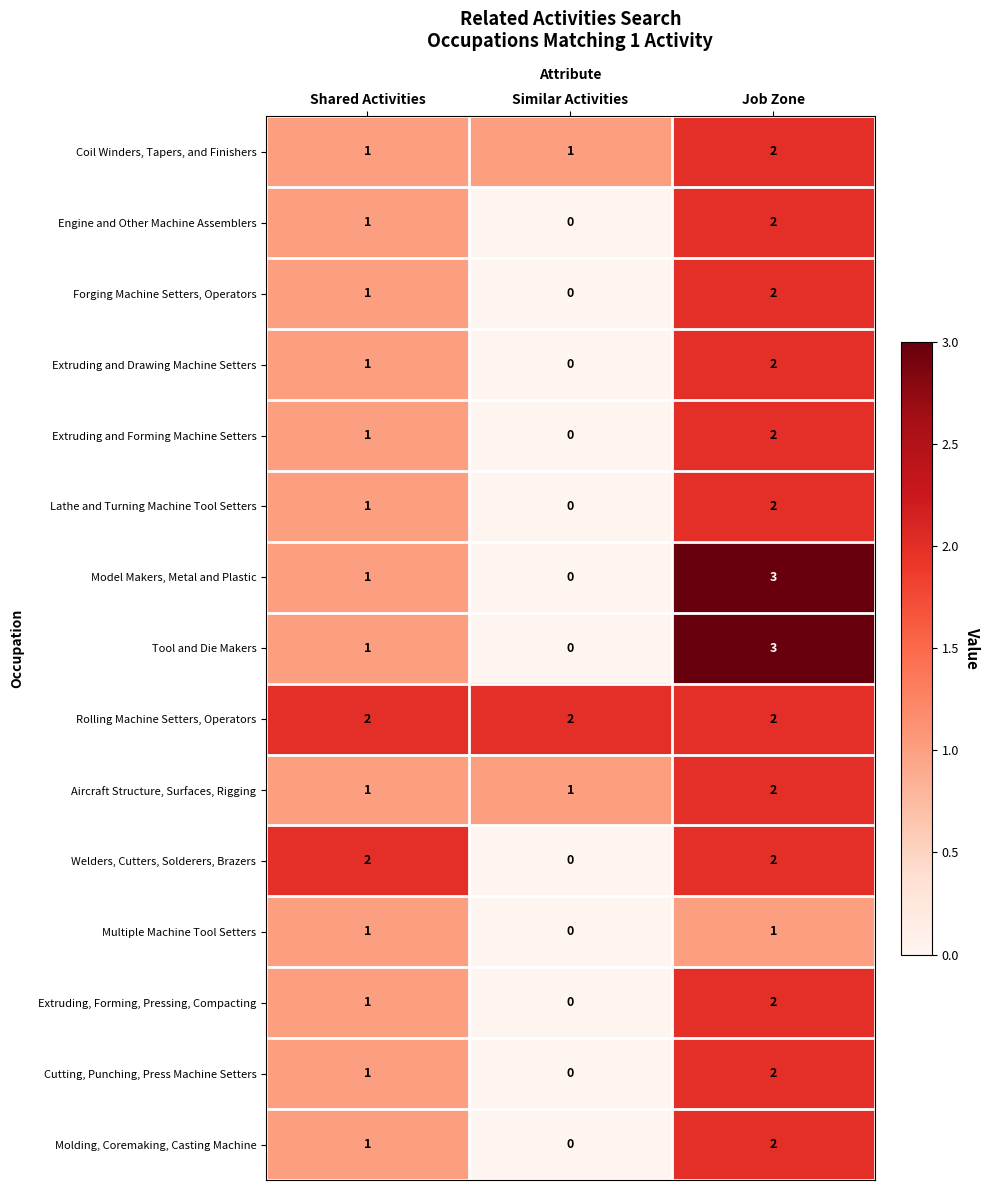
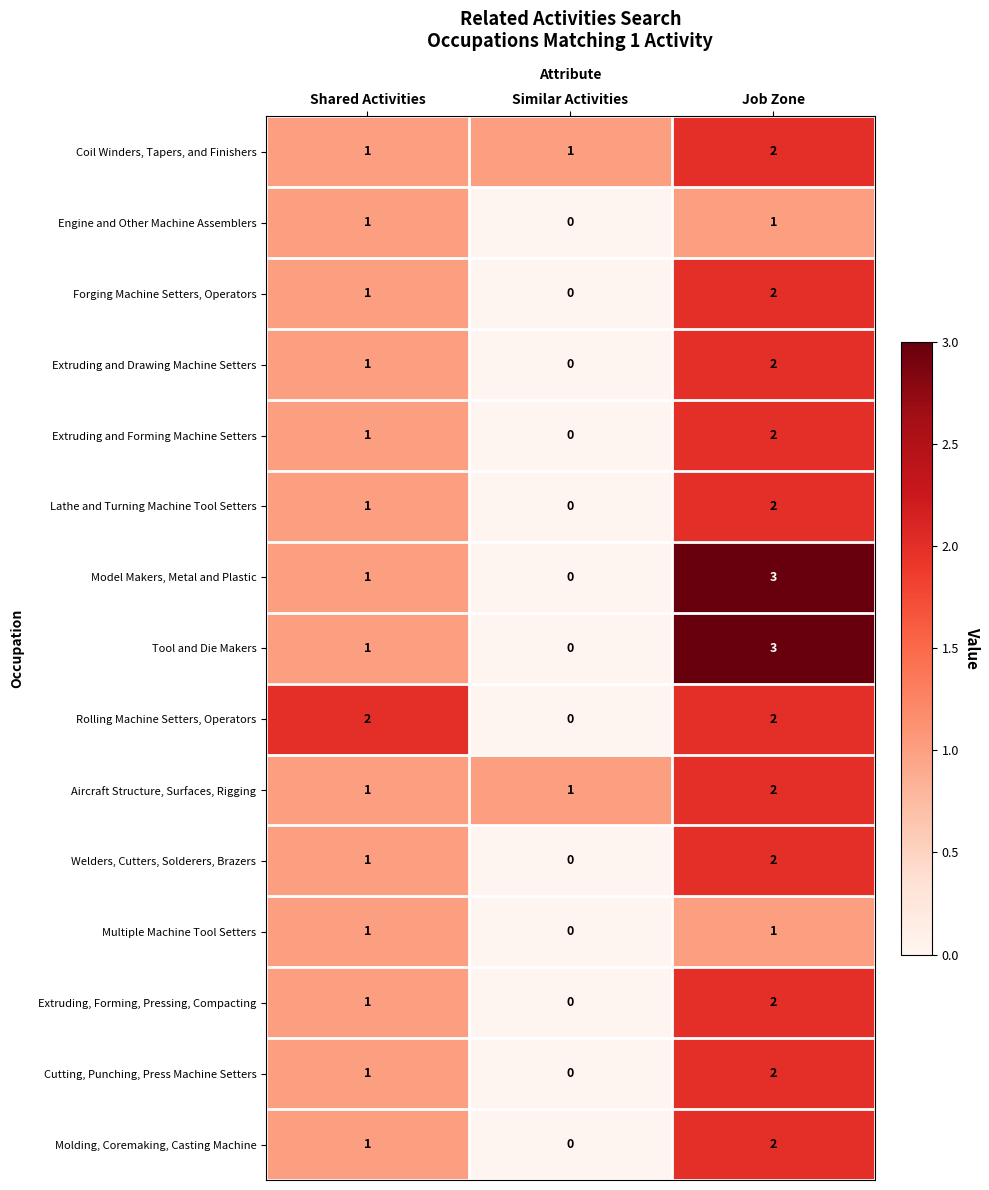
  {
    "Coil Winders, Tapers, and Finishers": {
      "Shared Activities": 1,
      "Similar Activities": 1,
      "Job Zone": 2
    },
    "Engine and Other Machine Assemblers": {
      "Shared Activities": 1,
      "Similar Activities": 0,
-     "Job Zone": 2
+     "Job Zone": 1
    },
    "Forging Machine Setters, Operators": {
      "Shared Activities": 1,
      "Similar Activities": 0,
      "Job Zone": 2
    },
    "Extruding and Drawing Machine Setters": {
      "Shared Activities": 1,
      "Similar Activities": 0,
      "Job Zone": 2
    },
    "Extruding and Forming Machine Setters": {
      "Shared Activities": 1,
      "Similar Activities": 0,
      "Job Zone": 2
    },
    "Lathe and Turning Machine Tool Setters": {
      "Shared Activities": 1,
      "Similar Activities": 0,
      "Job Zone": 2
    },
    "Model Makers, Metal and Plastic": {
      "Shared Activities": 1,
      "Similar Activities": 0,
      "Job Zone": 3
    },
    "Tool and Die Makers": {
      "Shared Activities": 1,
      "Similar Activities": 0,
      "Job Zone": 3
    },
    "Rolling Machine Setters, Operators": {
      "Shared Activities": 2,
-     "Similar Activities": 2,
+     "Similar Activities": 0,
      "Job Zone": 2
    },
    "Aircraft Structure, Surfaces, Rigging": {
      "Shared Activities": 1,
      "Similar Activities": 1,
      "Job Zone": 2
    },
    "Welders, Cutters, Solderers, Brazers": {
-     "Shared Activities": 2,
+     "Shared Activities": 1,
      "Similar Activities": 0,
      "Job Zone": 2
    },
    "Multiple Machine Tool Setters": {
      "Shared Activities": 1,
      "Similar Activities": 0,
      "Job Zone": 1
    },
    "Extruding, Forming, Pressing, Compacting": {
      "Shared Activities": 1,
      "Similar Activities": 0,
      "Job Zone": 2
    },
    "Cutting, Punching, Press Machine Setters": {
      "Shared Activities": 1,
      "Similar Activities": 0,
      "Job Zone": 2
    },
    "Molding, Coremaking, Casting Machine": {
      "Shared Activities": 1,
      "Similar Activities": 0,
      "Job Zone": 2
    }
  }
